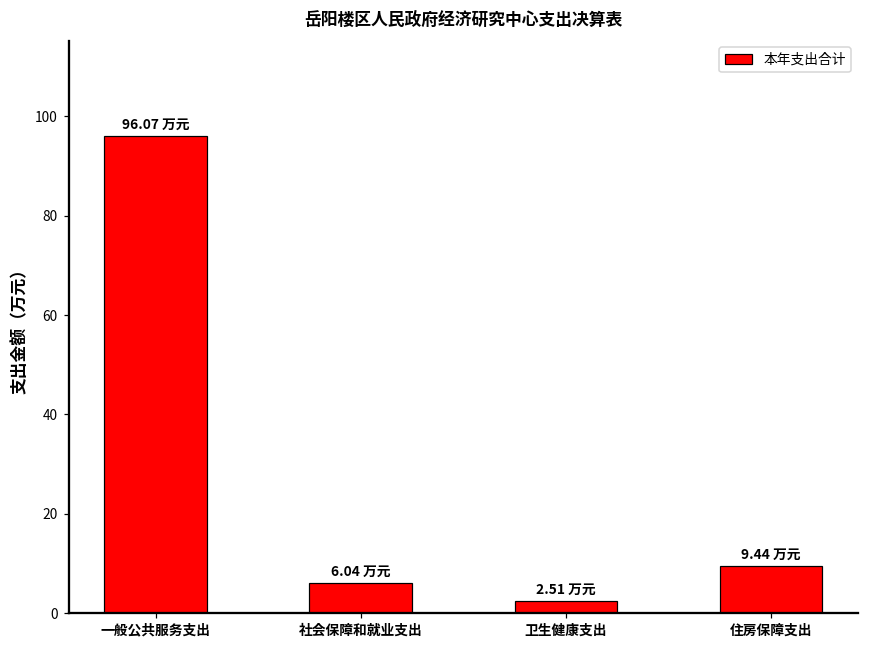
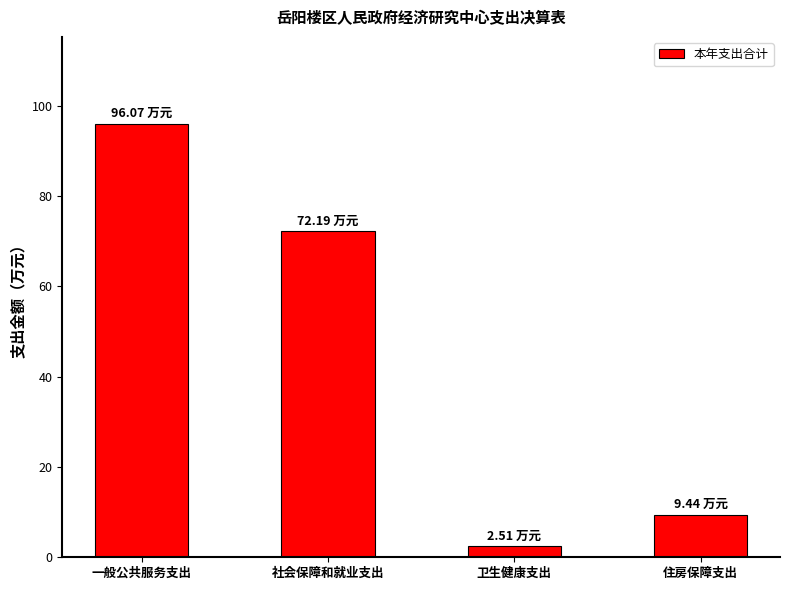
  {
    "一般公共服务支出": 96.07,
-   "社会保障和就业支出": 6.04,
+   "社会保障和就业支出": 72.19,
    "卫生健康支出": 2.51,
    "住房保障支出": 9.44
  }
